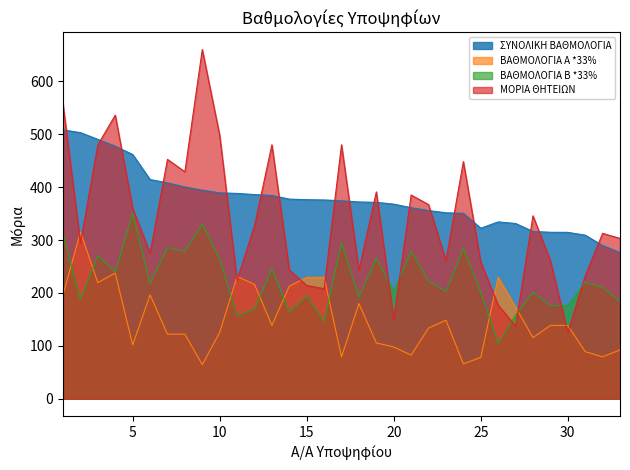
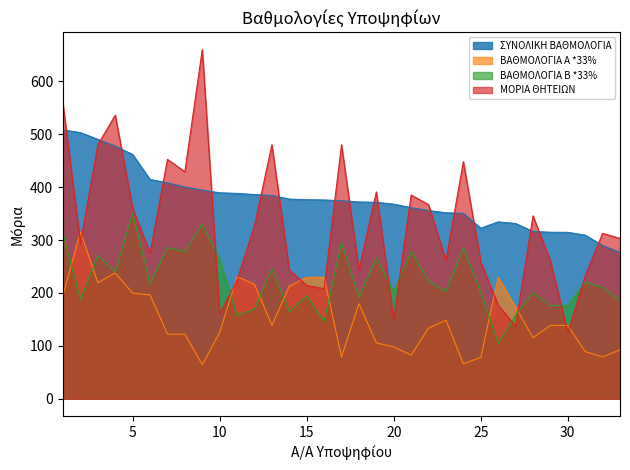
  {
    "ΣΥΝΟΛΙΚΗ ΒΑΘΜΟΛΟΓΙΑ": {
      "5": 460,
      "10": 390,
      "15": 380,
      "20": 370,
      "25": 320,
      "30": 310
    },
    "ΒΑΘΜΟΛΟΓΙΑ Α *33%": {
-     "5": 100,
+     "5": 200,
      "10": 130,
      "15": 230,
      "20": 100,
      "25": 80,
      "30": 140
    },
    "ΒΑΘΜΟΛΟΓΙΑ Β *33%": {
      "5": 350,
      "10": 260,
      "15": 190,
      "20": 200,
      "25": 200,
      "30": 180
    },
    "ΜΟΡΙΑ ΘΗΤΕΙΩΝ": {
      "5": 360,
-     "10": 500,
+     "10": 160,
      "15": 210,
      "20": 150,
      "25": 260,
      "30": 120
    }
  }
